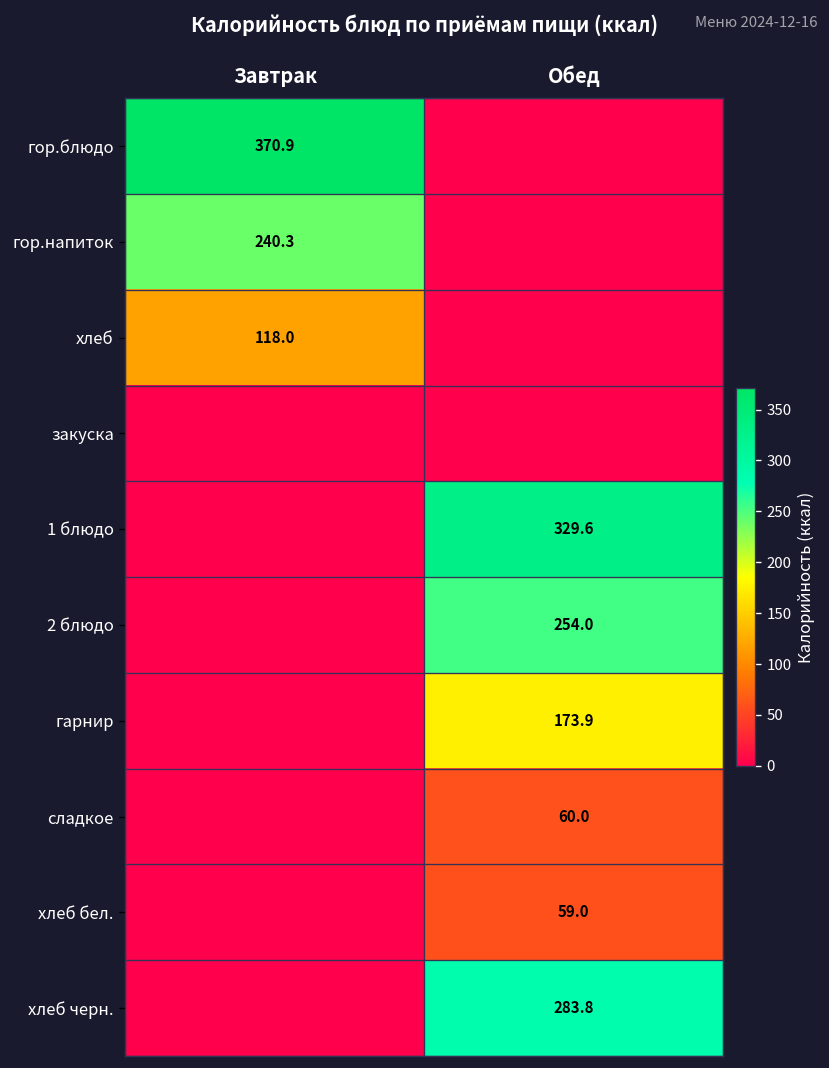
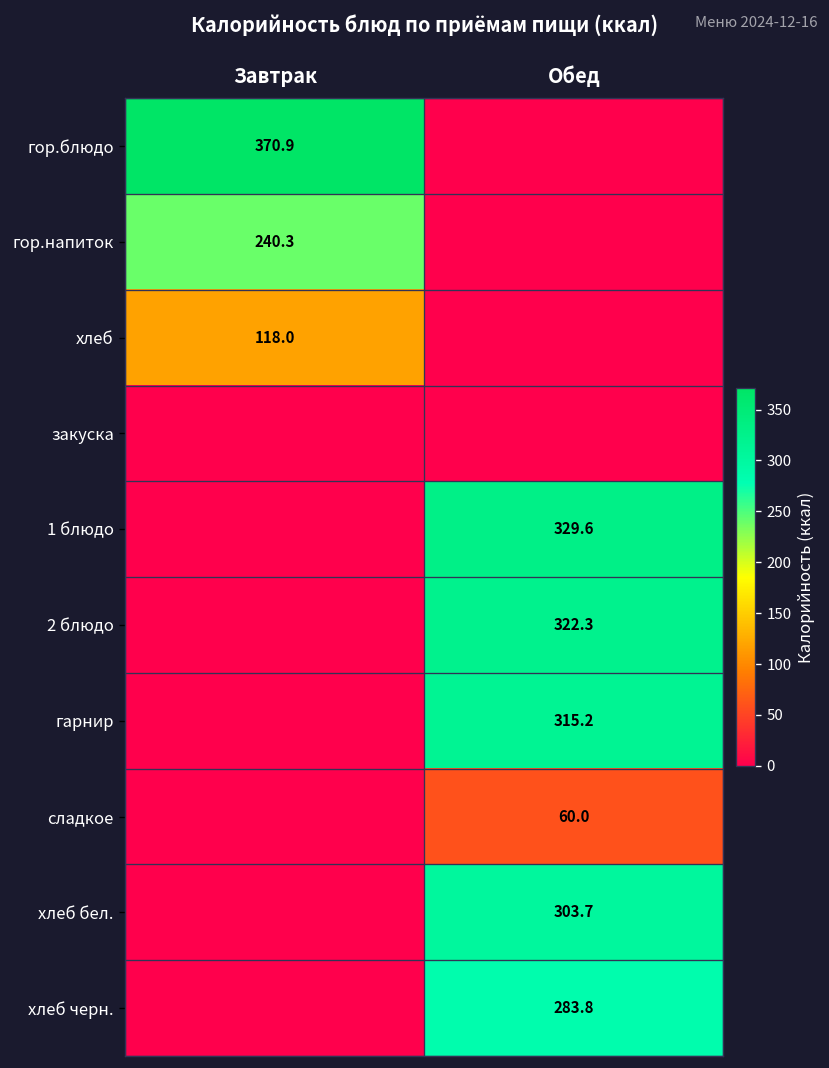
  {
    "гор.блюдо": {
      "Завтрак": 370.9
    },
    "гор.напиток": {
      "Завтрак": 240.3
    },
    "хлеб": {
      "Завтрак": 118.0
    },
    "1 блюдо": {
      "Обед": 329.6
    },
    "2 блюдо": {
-     "Обед": 254.0
+     "Обед": 322.3
    },
    "гарнир": {
-     "Обед": 173.9
+     "Обед": 315.2
    },
    "сладкое": {
      "Обед": 60.0
    },
    "хлеб бел.": {
-     "Обед": 59.0
+     "Обед": 303.7
    },
    "хлеб черн.": {
      "Обед": 283.8
    }
  }
